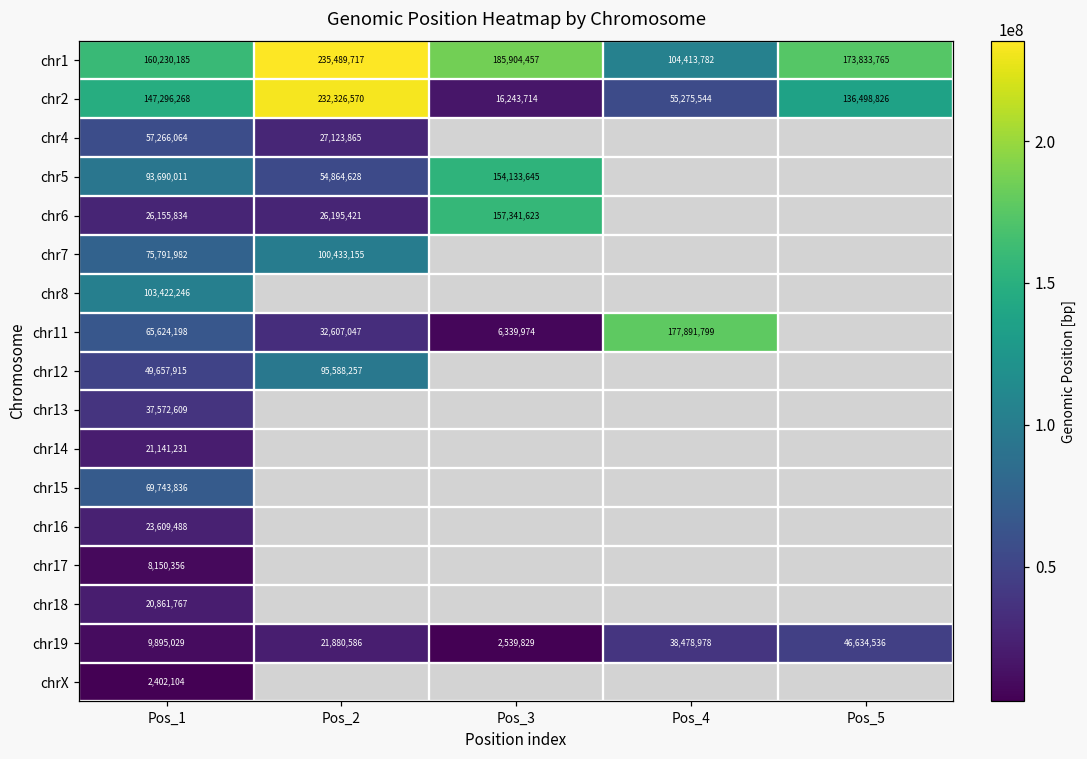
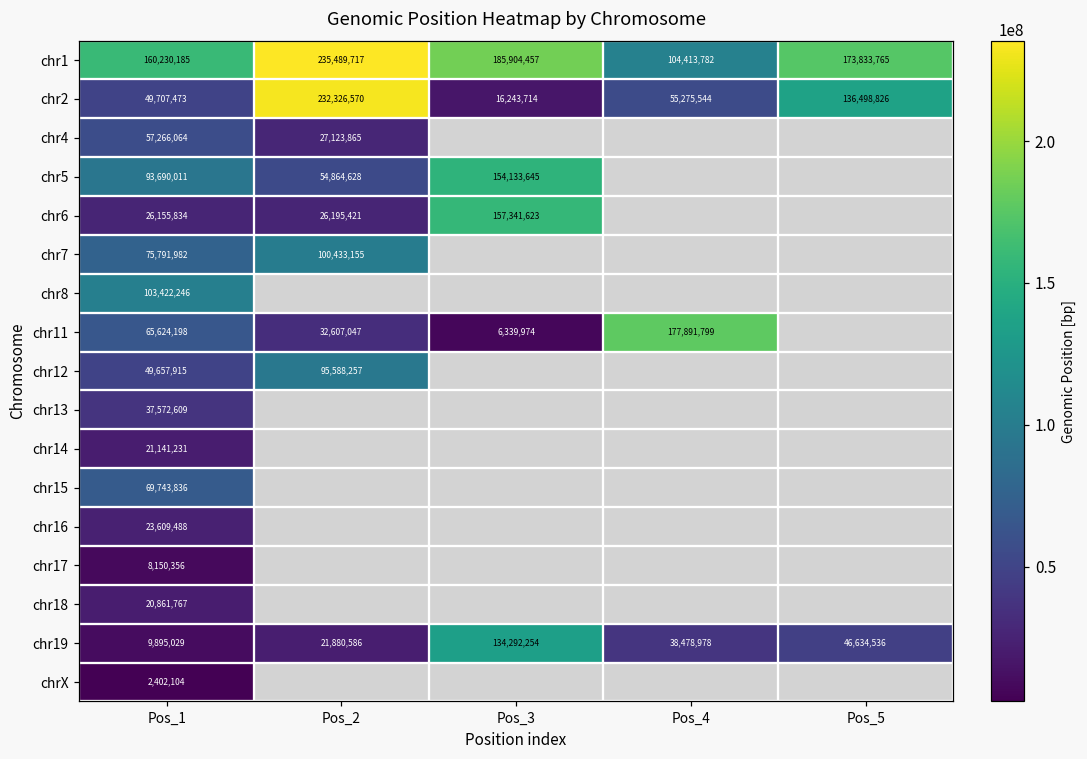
  {
    "chr1": {
      "Pos_1": "160,230,185",
      "Pos_2": "235,489,717",
      "Pos_3": "185,904,457",
      "Pos_4": "104,413,782",
      "Pos_5": "173,833,765"
    },
    "chr2": {
-     "Pos_1": "147,296,268",
+     "Pos_1": "49,707,473",
      "Pos_2": "232,326,570",
      "Pos_3": "16,243,714",
      "Pos_4": "55,275,544",
      "Pos_5": "136,498,826"
    },
    "chr4": {
      "Pos_1": "57,266,064",
      "Pos_2": "27,123,865"
    },
    "chr5": {
      "Pos_1": "93,690,011",
      "Pos_2": "54,864,628",
      "Pos_3": "154,133,645"
    },
    "chr6": {
      "Pos_1": "26,155,834",
      "Pos_2": "26,195,421",
      "Pos_3": "157,341,623"
    },
    "chr7": {
      "Pos_1": "75,791,982",
      "Pos_2": "100,433,155"
    },
    "chr8": {
      "Pos_1": "103,422,246"
    },
    "chr11": {
      "Pos_1": "65,624,198",
      "Pos_2": "32,607,047",
      "Pos_3": "6,339,974",
      "Pos_4": "177,891,799"
    },
    "chr12": {
      "Pos_1": "49,657,915",
      "Pos_2": "95,588,257"
    },
    "chr13": {
      "Pos_1": "37,572,609"
    },
    "chr14": {
      "Pos_1": "21,141,231"
    },
    "chr15": {
      "Pos_1": "69,743,836"
    },
    "chr16": {
      "Pos_1": "23,609,488"
    },
    "chr17": {
      "Pos_1": "8,150,356"
    },
    "chr18": {
      "Pos_1": "20,861,767"
    },
    "chr19": {
      "Pos_1": "9,895,029",
      "Pos_2": "21,880,586",
-     "Pos_3": "2,539,829",
+     "Pos_3": "134,292,254",
      "Pos_4": "38,478,978",
      "Pos_5": "46,634,536"
    },
    "chrX": {
      "Pos_1": "2,402,104"
    }
  }
